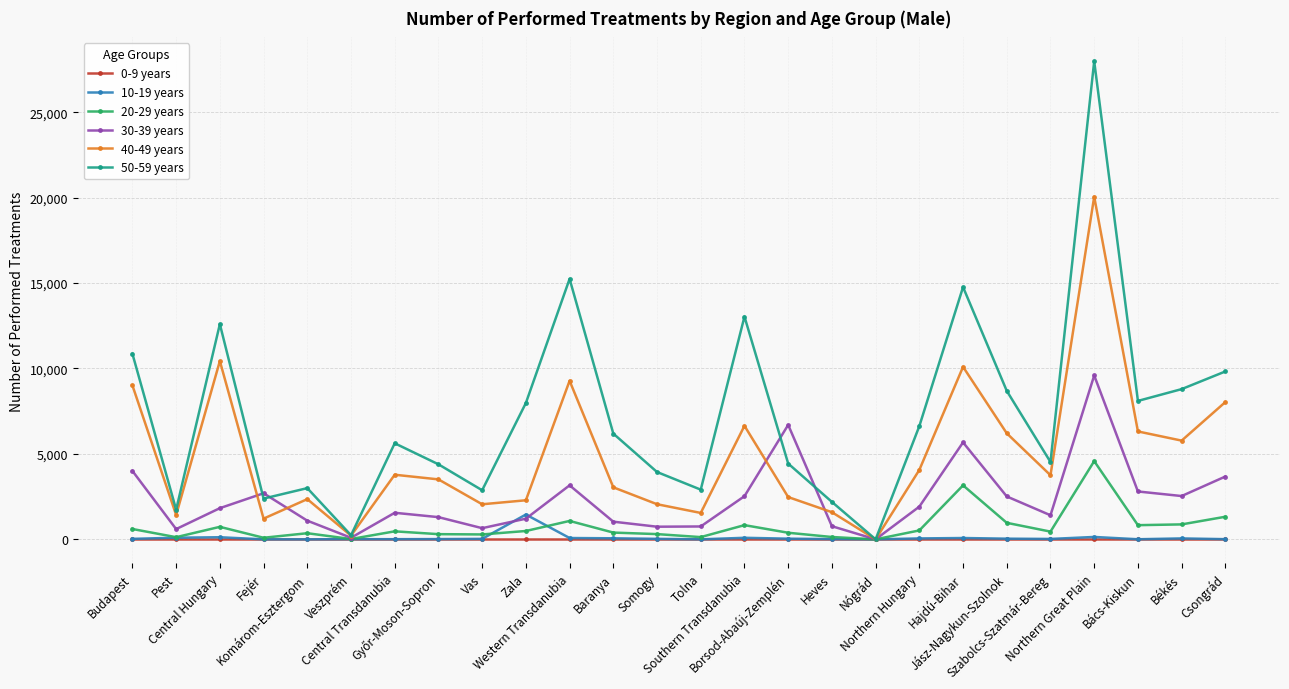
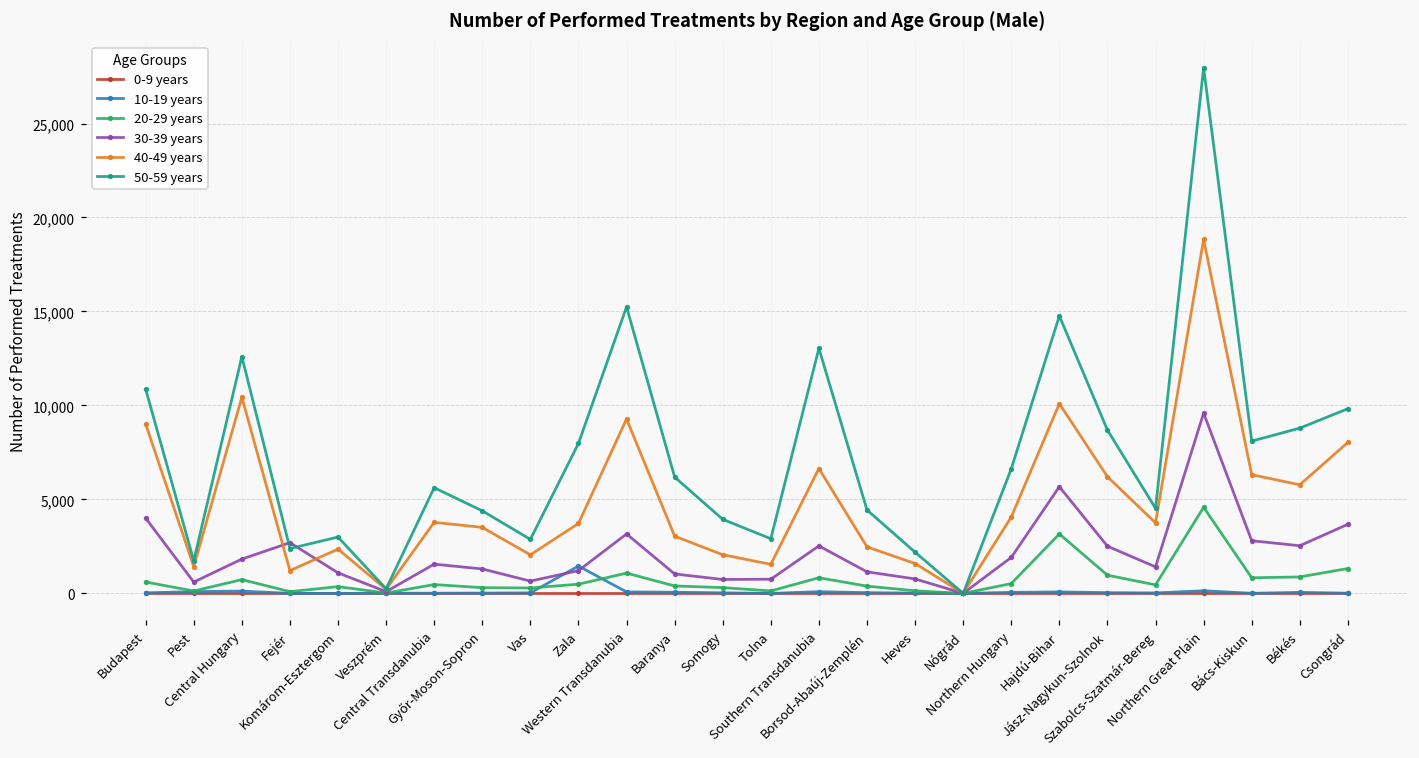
  {
    "0-9 years": {
      "Zala": "0"
    },
    "10-19 years": {
      "Zala": "1,500"
    },
    "30-39 years": {
      "Budapest": "4,000",
      "Pest": "600",
      "Central Hungary": "1,800",
      "Fejér": "2,700",
      "Komárom-Esztergom": "1,100",
      "Central Transdanubia": "1,600",
      "Győr-Moson-Sopron": "1,300",
      "Vas": "700",
      "Zala": "1,200",
      "Western Transdanubia": "3,200",
      "Baranya": "1,000",
      "Somogy": "700",
      "Tolna": "800",
      "Southern Transdanubia": "2,500",
-     "Borsod-Abaúj-Zemplén": "6,700",
+     "Borsod-Abaúj-Zemplén": "1,100",
      "Heves": "800",
      "Northern Hungary": "1,900",
      "Hajdú-Bihar": "5,700",
      "Jász-Nagykun-Szolnok": "2,500",
      "Szabolcs-Szatmár-Bereg": "1,400",
      "Northern Great Plain": "9,600",
      "Bács-Kiskun": "2,800",
      "Békés": "2,500",
      "Csongrád": "3,700"
    },
    "40-49 years": {
      "Budapest": "9,000",
      "Pest": "1,400",
      "Central Hungary": "10,400",
      "Fejér": "1,200",
      "Komárom-Esztergom": "2,400",
      "Central Transdanubia": "3,800",
      "Győr-Moson-Sopron": "3,500",
      "Vas": "2,100",
-     "Zala": "2,300",
+     "Zala": "3,700",
      "Western Transdanubia": "9,300",
      "Baranya": "3,000",
      "Somogy": "2,100",
      "Tolna": "1,500",
      "Southern Transdanubia": "6,600",
      "Borsod-Abaúj-Zemplén": "2,500",
      "Heves": "1,600",
      "Northern Hungary": "4,100",
      "Hajdú-Bihar": "10,100",
      "Jász-Nagykun-Szolnok": "6,200",
      "Szabolcs-Szatmár-Bereg": "3,800",
-     "Northern Great Plain": "20,100",
+     "Northern Great Plain": "18,800",
      "Bács-Kiskun": "6,300",
      "Békés": "5,800",
      "Csongrád": "8,000"
    }
  }
